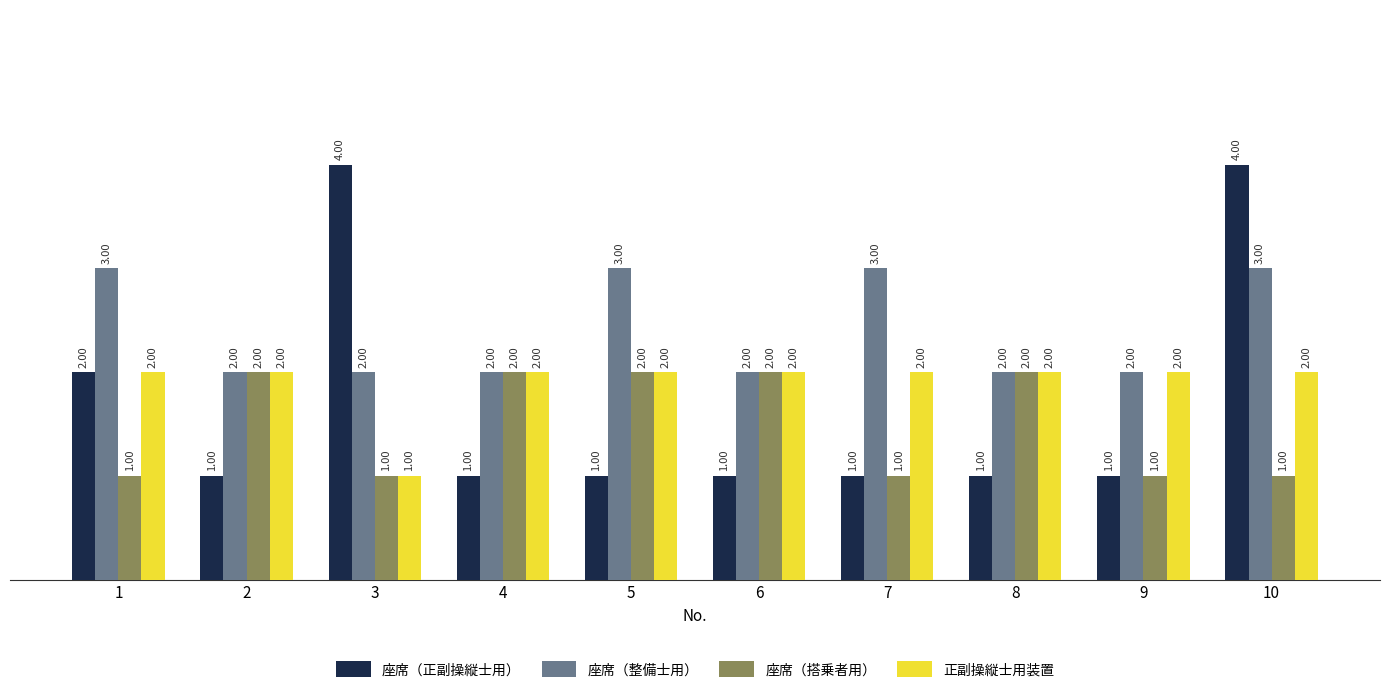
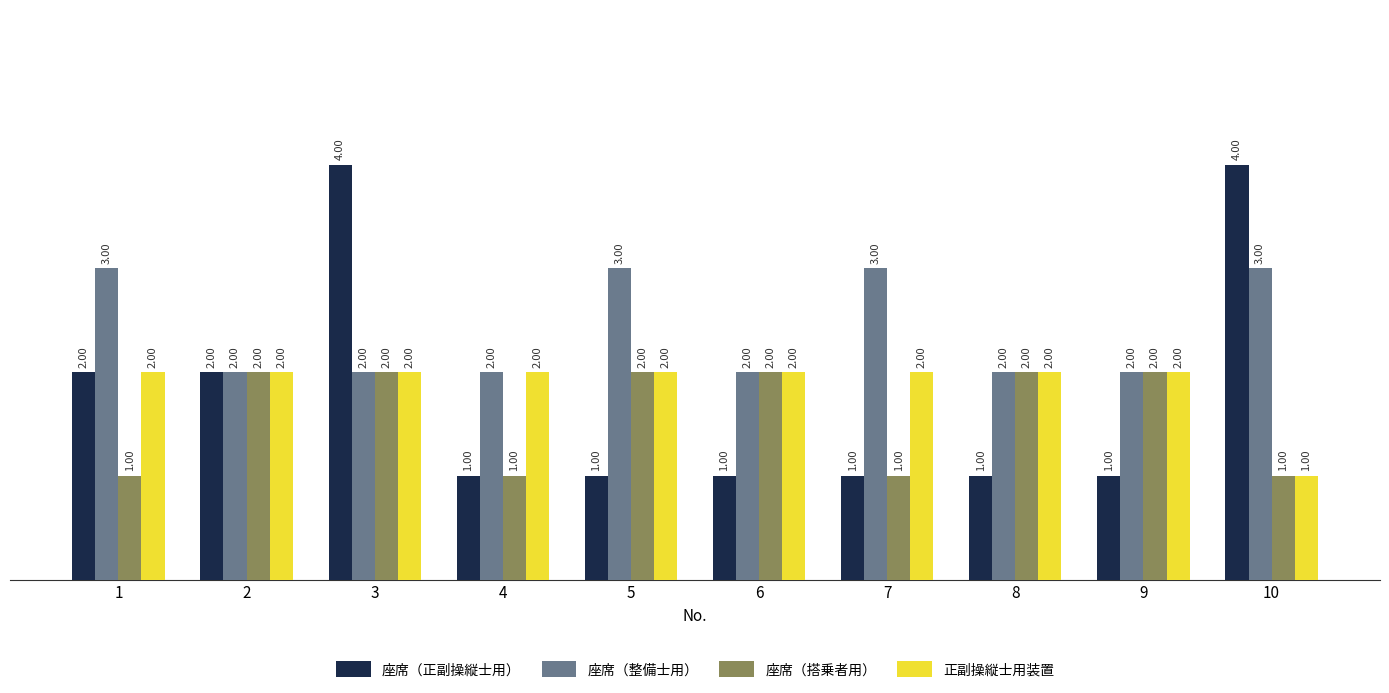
  {
    "座席（正副操縦士用）": {
      "1": 2.00,
-     "2": 1.00,
+     "2": 2.00,
      "3": 4.00,
      "4": 1.00,
      "5": 1.00,
      "6": 1.00,
      "7": 1.00,
      "8": 1.00,
      "9": 1.00,
      "10": 4.00
    },
    "座席（整備士用）": {
      "1": 3.00,
      "2": 2.00,
      "3": 2.00,
      "4": 2.00,
      "5": 3.00,
      "6": 2.00,
      "7": 3.00,
      "8": 2.00,
      "9": 2.00,
      "10": 3.00
    },
    "座席（搭乗者用）": {
      "1": 1.00,
      "2": 2.00,
-     "3": 1.00,
-     "4": 2.00,
+     "3": 2.00,
+     "4": 1.00,
      "5": 2.00,
      "6": 2.00,
      "7": 1.00,
      "8": 2.00,
-     "9": 1.00,
+     "9": 2.00,
      "10": 1.00
    },
    "正副操縦士用装置": {
      "1": 2.00,
      "2": 2.00,
-     "3": 1.00,
+     "3": 2.00,
      "4": 2.00,
      "5": 2.00,
      "6": 2.00,
      "7": 2.00,
      "8": 2.00,
      "9": 2.00,
-     "10": 2.00
+     "10": 1.00
    }
  }
